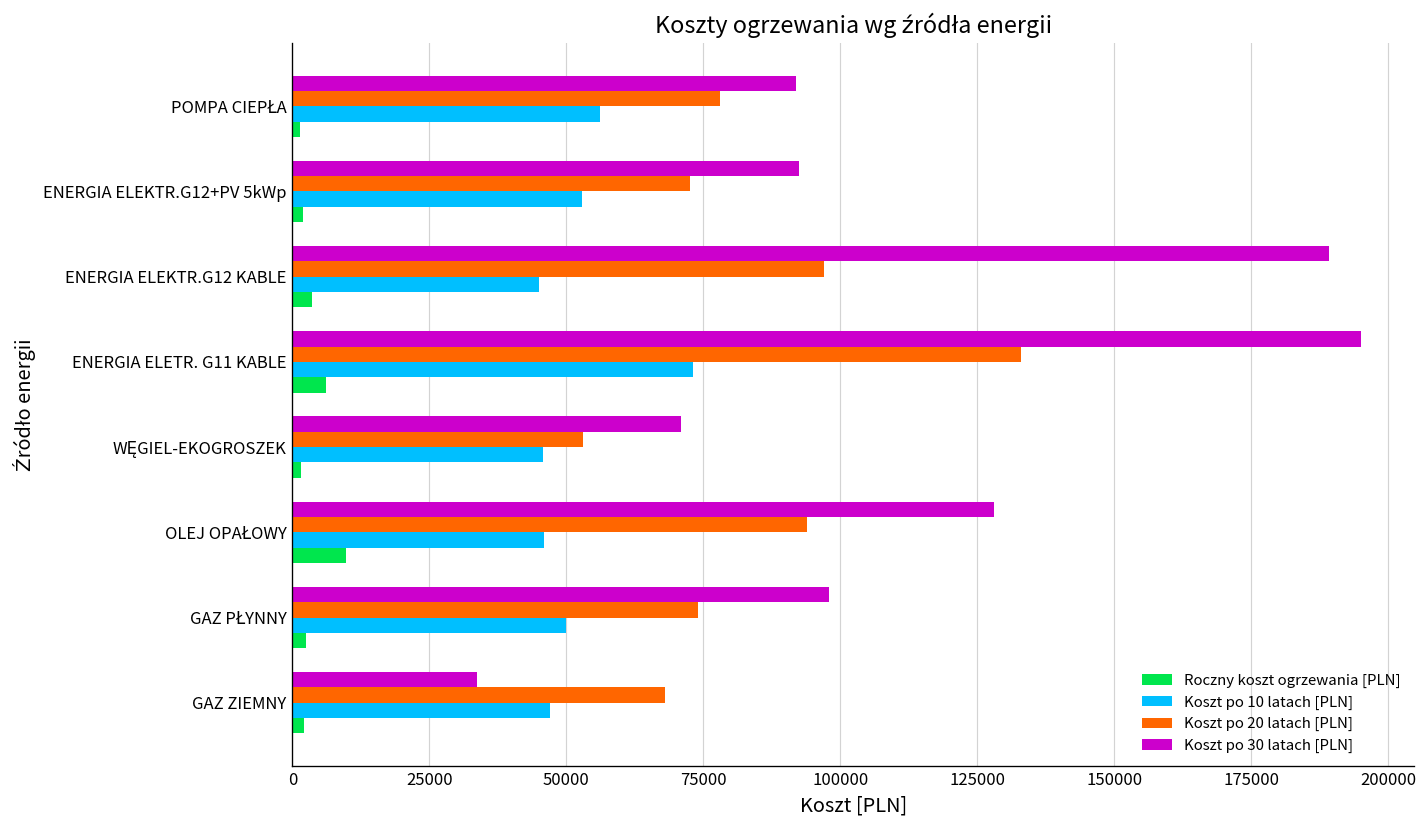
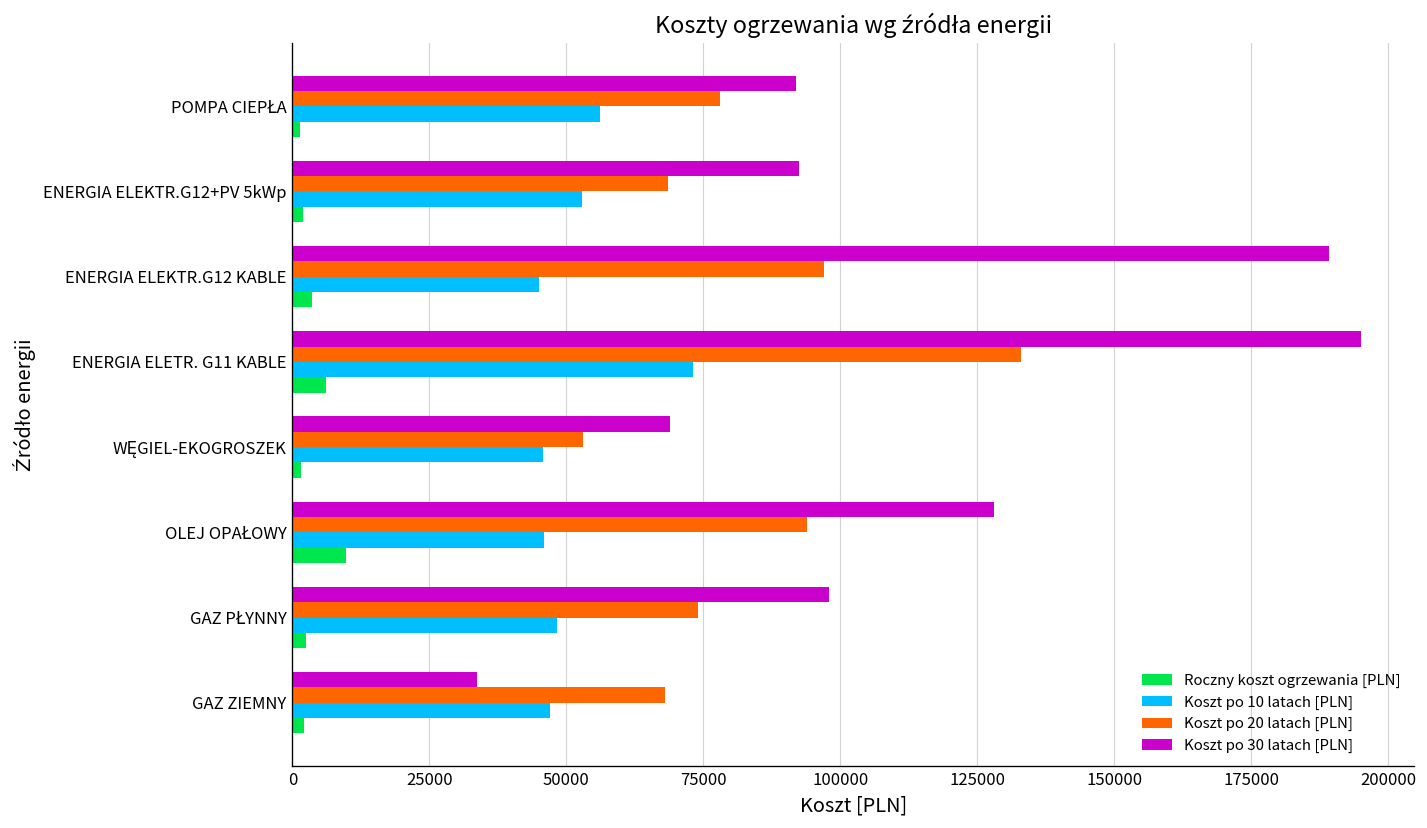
  {
    "Roczny koszt ogrzewania [PLN]": {
      "POMPA CIEPŁA": 1000,
      "ENERGIA ELEKTR.G12+PV 5kWp": 2000,
      "ENERGIA ELEKTR.G12 KABLE": 4000,
      "ENERGIA ELETR. G11 KABLE": 6000,
      "WĘGIEL-EKOGROSZEK": 2000,
      "OLEJ OPAŁOWY": 10000,
      "GAZ PŁYNNY": 2000,
      "GAZ ZIEMNY": 2000
    },
    "Koszt po 10 latach [PLN]": {
      "POMPA CIEPŁA": 56000,
      "ENERGIA ELEKTR.G12+PV 5kWp": 53000,
      "ENERGIA ELEKTR.G12 KABLE": 45000,
      "ENERGIA ELETR. G11 KABLE": 73000,
      "WĘGIEL-EKOGROSZEK": 46000,
      "OLEJ OPAŁOWY": 46000,
-     "GAZ PŁYNNY": 50000,
+     "GAZ PŁYNNY": 48000,
      "GAZ ZIEMNY": 47000
    },
    "Koszt po 20 latach [PLN]": {
      "POMPA CIEPŁA": 78000,
-     "ENERGIA ELEKTR.G12+PV 5kWp": 73000,
+     "ENERGIA ELEKTR.G12+PV 5kWp": 69000,
      "ENERGIA ELEKTR.G12 KABLE": 97000,
      "ENERGIA ELETR. G11 KABLE": 133000,
      "WĘGIEL-EKOGROSZEK": 53000,
      "OLEJ OPAŁOWY": 94000,
      "GAZ PŁYNNY": 74000,
      "GAZ ZIEMNY": 68000
    },
    "Koszt po 30 latach [PLN]": {
      "POMPA CIEPŁA": 92000,
      "ENERGIA ELEKTR.G12+PV 5kWp": 92000,
      "ENERGIA ELEKTR.G12 KABLE": 189000,
      "ENERGIA ELETR. G11 KABLE": 195000,
-     "WĘGIEL-EKOGROSZEK": 71000,
+     "WĘGIEL-EKOGROSZEK": 69000,
      "OLEJ OPAŁOWY": 128000,
      "GAZ PŁYNNY": 98000,
      "GAZ ZIEMNY": 34000
    }
  }
